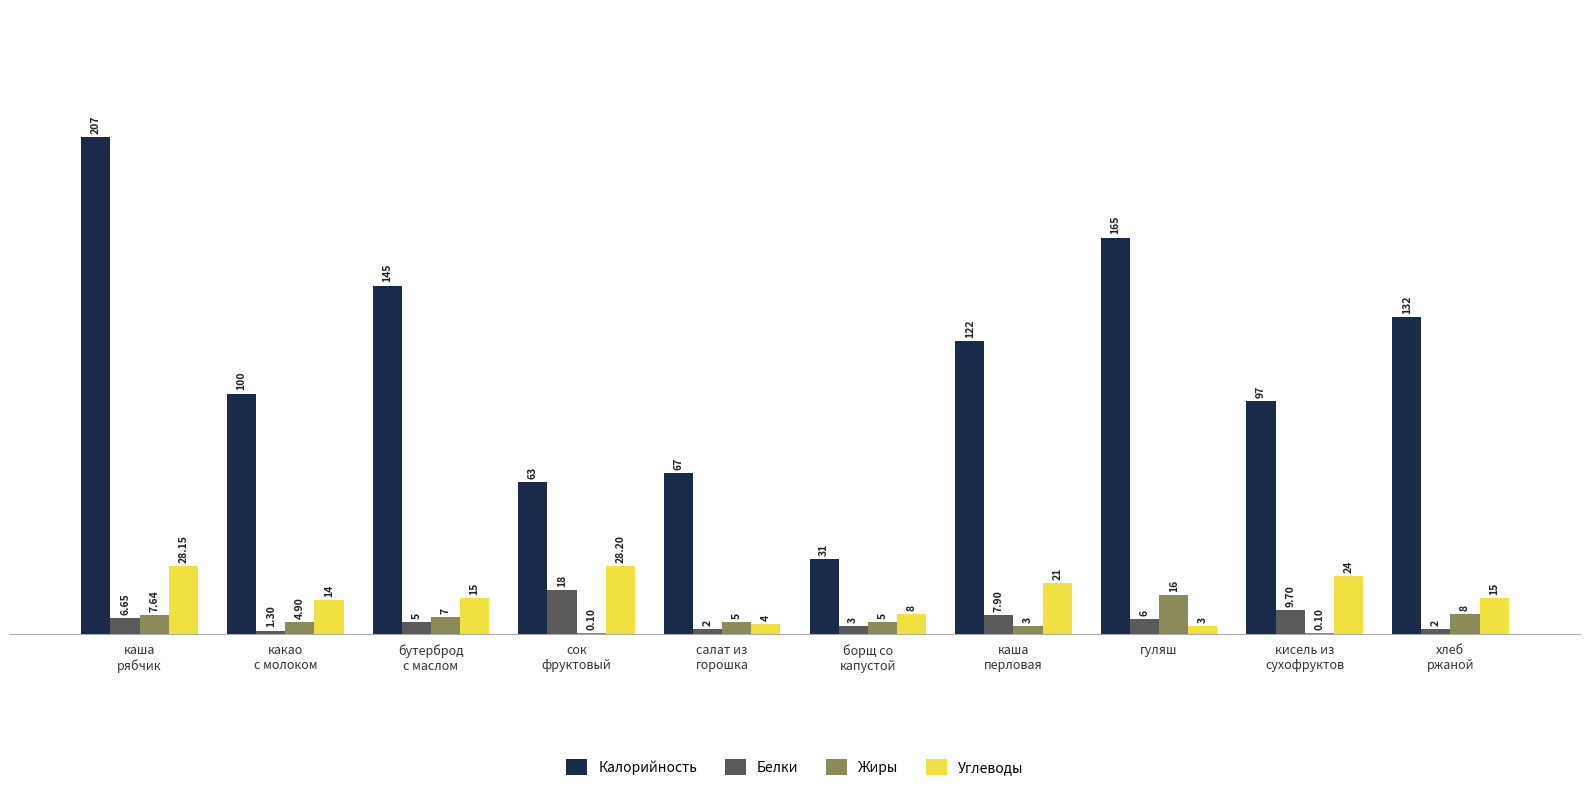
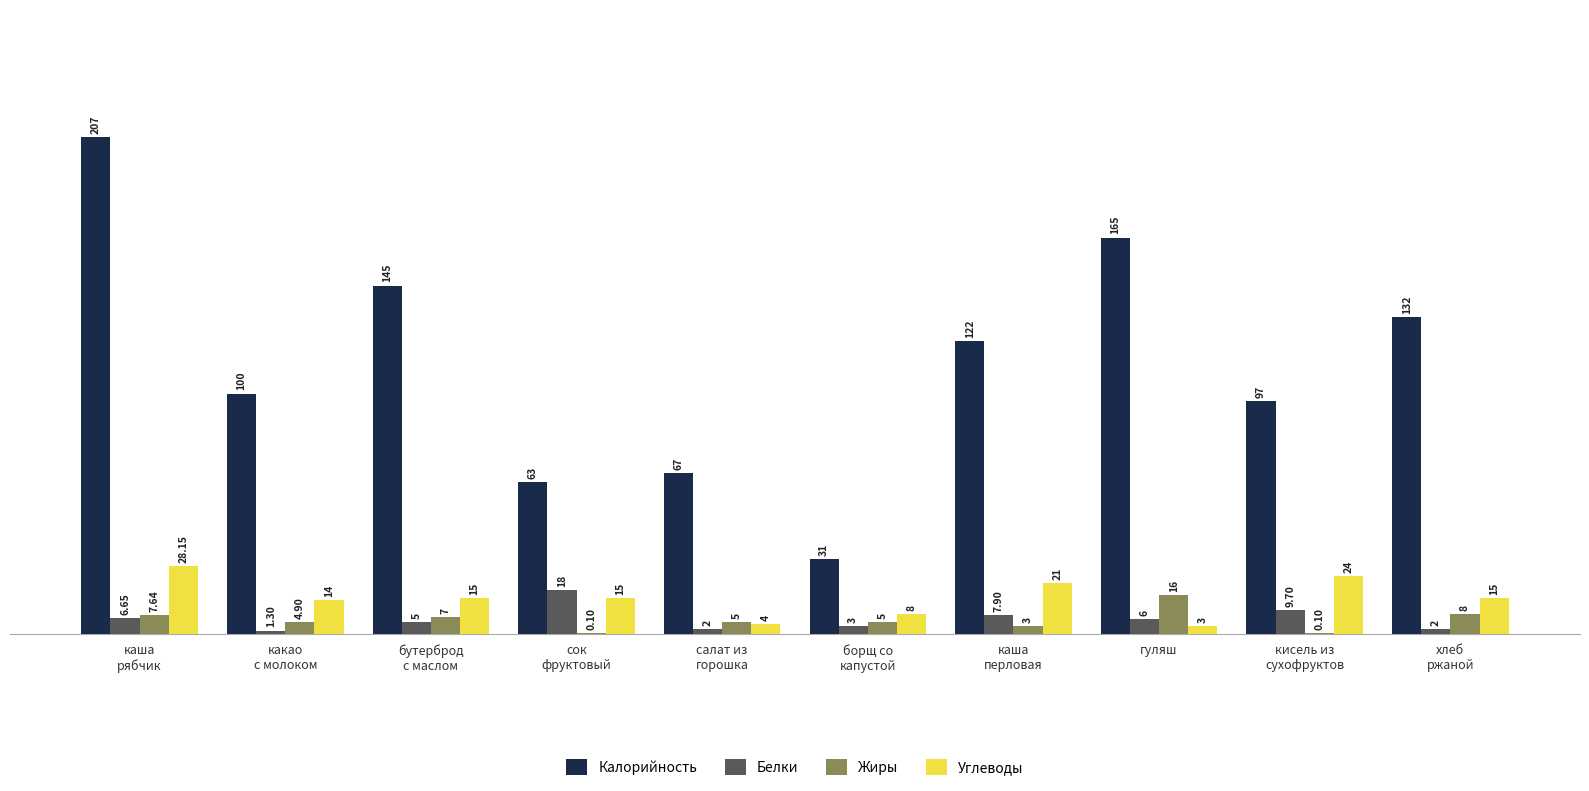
  {
    "Калорийность": {
      "каша рябчик": 207,
      "какао с молоком": 100,
      "бутерброд с маслом": 145,
      "сок фруктовый": 63,
      "салат из горошка": 67,
      "борщ со капустой": 31,
      "каша перловая": 122,
      "гуляш": 165,
      "кисель из сухофруктов": 97,
      "хлеб ржаной": 132
    },
    "Белки": {
      "каша рябчик": 6.65,
      "какао с молоком": 1.30,
      "бутерброд с маслом": 5,
      "сок фруктовый": 18,
      "салат из горошка": 2,
      "борщ со капустой": 3,
      "каша перловая": 7.90,
      "гуляш": 6,
      "кисель из сухофруктов": 9.70,
      "хлеб ржаной": 2
    },
    "Жиры": {
      "каша рябчик": 7.64,
      "какао с молоком": 4.90,
      "бутерброд с маслом": 7,
      "сок фруктовый": 0.10,
      "салат из горошка": 5,
      "борщ со капустой": 5,
      "каша перловая": 3,
      "гуляш": 16,
      "кисель из сухофруктов": 0.10,
      "хлеб ржаной": 8
    },
    "Углеводы": {
      "каша рябчик": 28.15,
      "какао с молоком": 14,
      "бутерброд с маслом": 15,
-     "сок фруктовый": 28.20,
+     "сок фруктовый": 15,
      "салат из горошка": 4,
      "борщ со капустой": 8,
      "каша перловая": 21,
      "гуляш": 3,
      "кисель из сухофруктов": 24,
      "хлеб ржаной": 15
    }
  }
